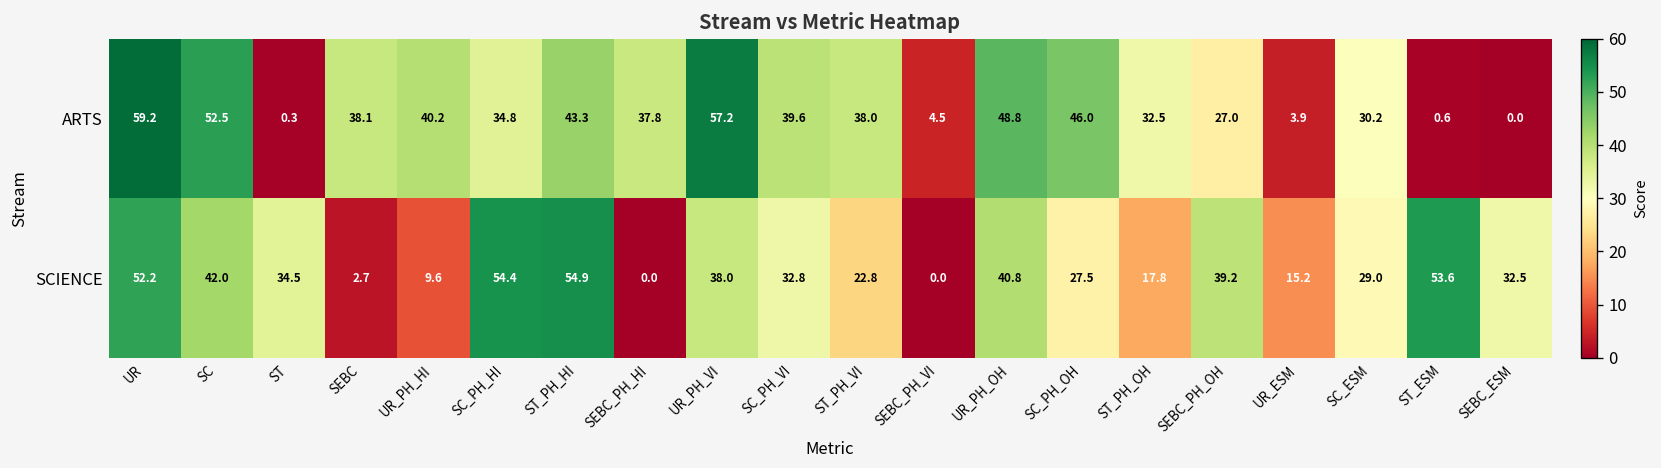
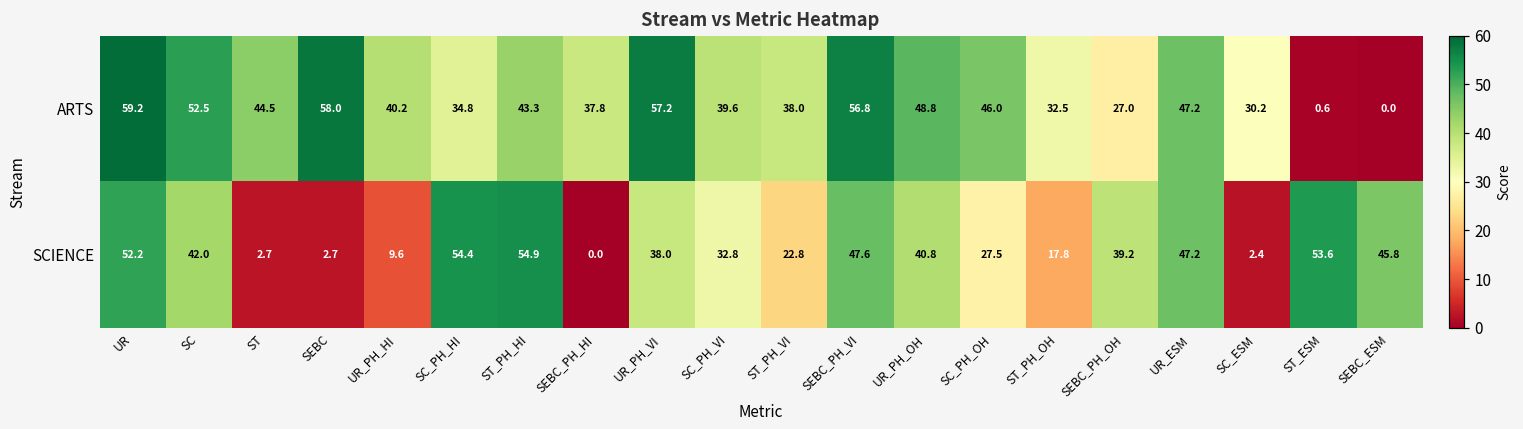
  {
    "ARTS": {
      "UR": 59.2,
      "SC": 52.5,
-     "ST": 0.3,
-     "SEBC": 38.1,
+     "ST": 44.5,
+     "SEBC": 58.0,
      "UR_PH_HI": 40.2,
      "SC_PH_HI": 34.8,
      "ST_PH_HI": 43.3,
      "SEBC_PH_HI": 37.8,
      "UR_PH_VI": 57.2,
      "SC_PH_VI": 39.6,
      "ST_PH_VI": 38.0,
-     "SEBC_PH_VI": 4.5,
+     "SEBC_PH_VI": 56.8,
      "UR_PH_OH": 48.8,
      "SC_PH_OH": 46.0,
      "ST_PH_OH": 32.5,
      "SEBC_PH_OH": 27.0,
-     "UR_ESM": 3.9,
+     "UR_ESM": 47.2,
      "SC_ESM": 30.2,
      "ST_ESM": 0.6,
      "SEBC_ESM": 0.0
    },
    "SCIENCE": {
      "UR": 52.2,
      "SC": 42.0,
-     "ST": 34.5,
+     "ST": 2.7,
      "SEBC": 2.7,
      "UR_PH_HI": 9.6,
      "SC_PH_HI": 54.4,
      "ST_PH_HI": 54.9,
      "SEBC_PH_HI": 0.0,
      "UR_PH_VI": 38.0,
      "SC_PH_VI": 32.8,
      "ST_PH_VI": 22.8,
-     "SEBC_PH_VI": 0.0,
+     "SEBC_PH_VI": 47.6,
      "UR_PH_OH": 40.8,
      "SC_PH_OH": 27.5,
      "ST_PH_OH": 17.8,
      "SEBC_PH_OH": 39.2,
-     "UR_ESM": 15.2,
-     "SC_ESM": 29.0,
+     "UR_ESM": 47.2,
+     "SC_ESM": 2.4,
      "ST_ESM": 53.6,
-     "SEBC_ESM": 32.5
+     "SEBC_ESM": 45.8
    }
  }
